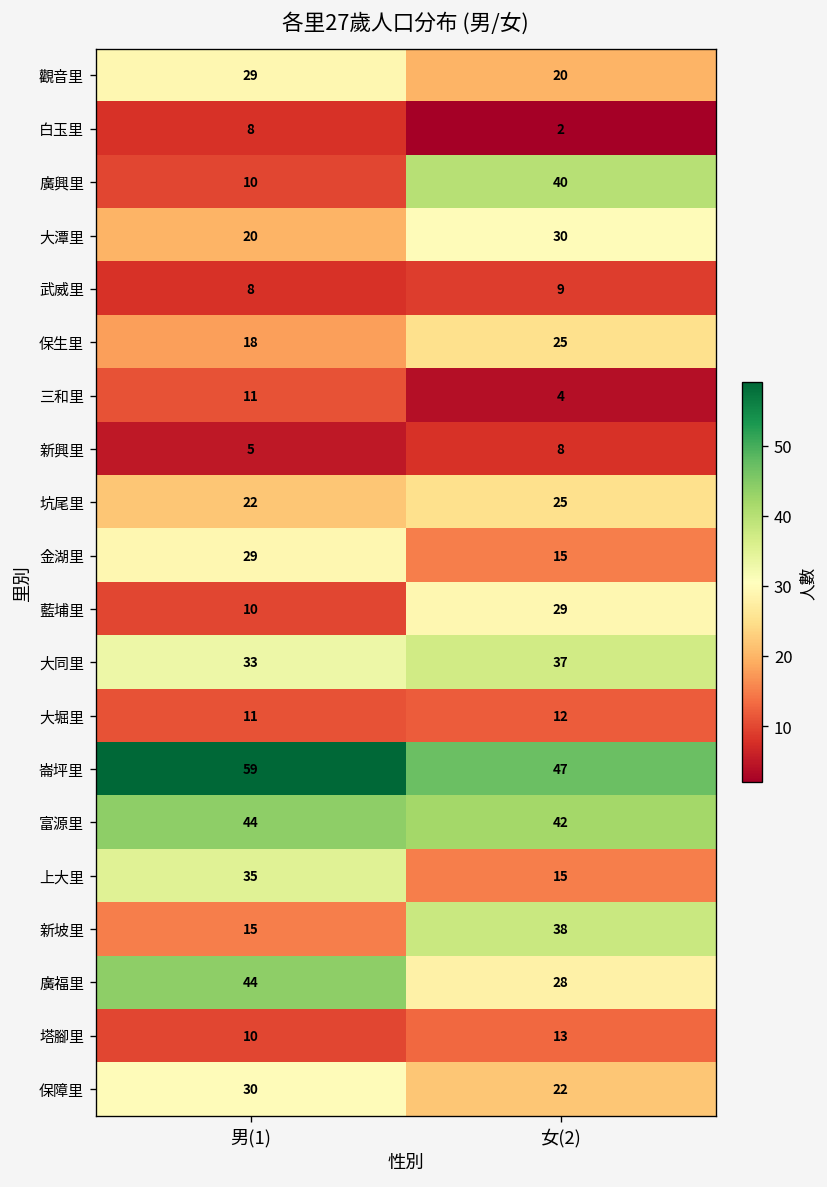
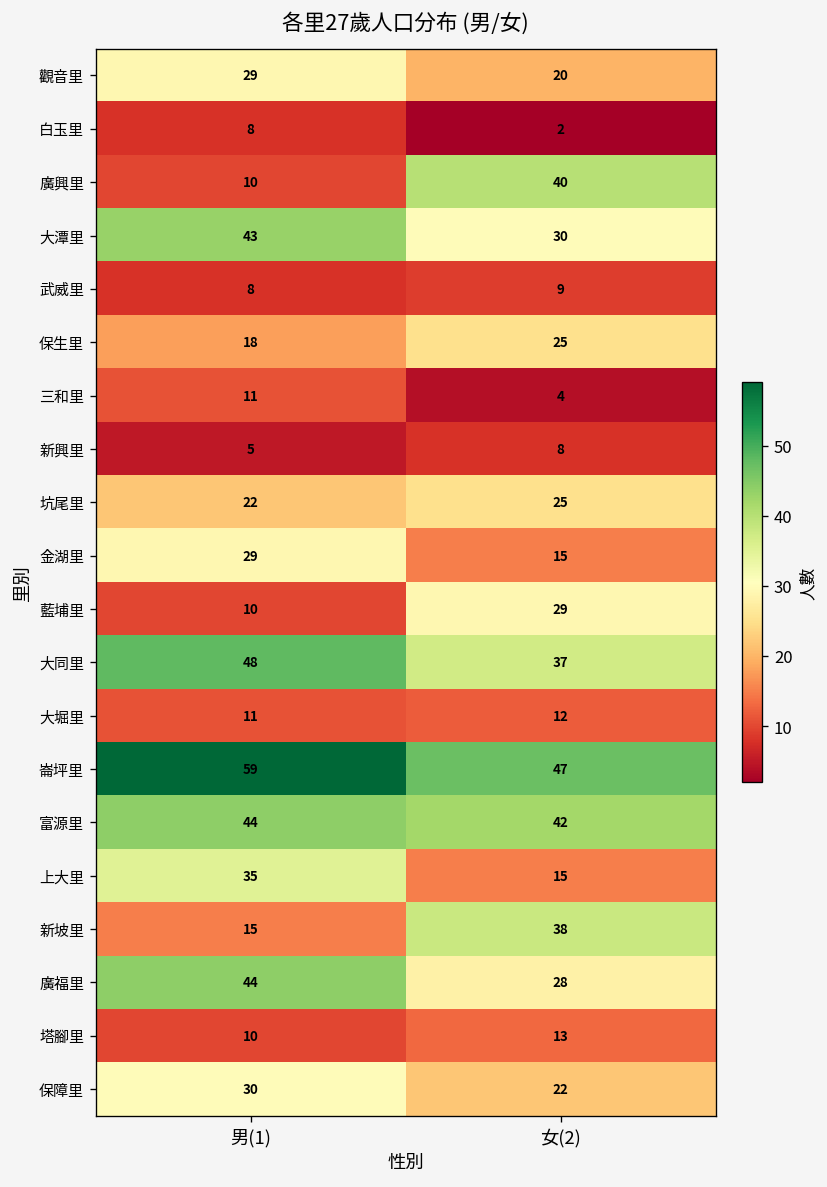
  {
    "觀音里": {
      "男(1)": 29,
      "女(2)": 20
    },
    "白玉里": {
      "男(1)": 8,
      "女(2)": 2
    },
    "廣興里": {
      "男(1)": 10,
      "女(2)": 40
    },
    "大潭里": {
-     "男(1)": 20,
+     "男(1)": 43,
      "女(2)": 30
    },
    "武威里": {
      "男(1)": 8,
      "女(2)": 9
    },
    "保生里": {
      "男(1)": 18,
      "女(2)": 25
    },
    "三和里": {
      "男(1)": 11,
      "女(2)": 4
    },
    "新興里": {
      "男(1)": 5,
      "女(2)": 8
    },
    "坑尾里": {
      "男(1)": 22,
      "女(2)": 25
    },
    "金湖里": {
      "男(1)": 29,
      "女(2)": 15
    },
    "藍埔里": {
      "男(1)": 10,
      "女(2)": 29
    },
    "大同里": {
-     "男(1)": 33,
+     "男(1)": 48,
      "女(2)": 37
    },
    "大堀里": {
      "男(1)": 11,
      "女(2)": 12
    },
    "崙坪里": {
      "男(1)": 59,
      "女(2)": 47
    },
    "富源里": {
      "男(1)": 44,
      "女(2)": 42
    },
    "上大里": {
      "男(1)": 35,
      "女(2)": 15
    },
    "新坡里": {
      "男(1)": 15,
      "女(2)": 38
    },
    "廣福里": {
      "男(1)": 44,
      "女(2)": 28
    },
    "塔腳里": {
      "男(1)": 10,
      "女(2)": 13
    },
    "保障里": {
      "男(1)": 30,
      "女(2)": 22
    }
  }
